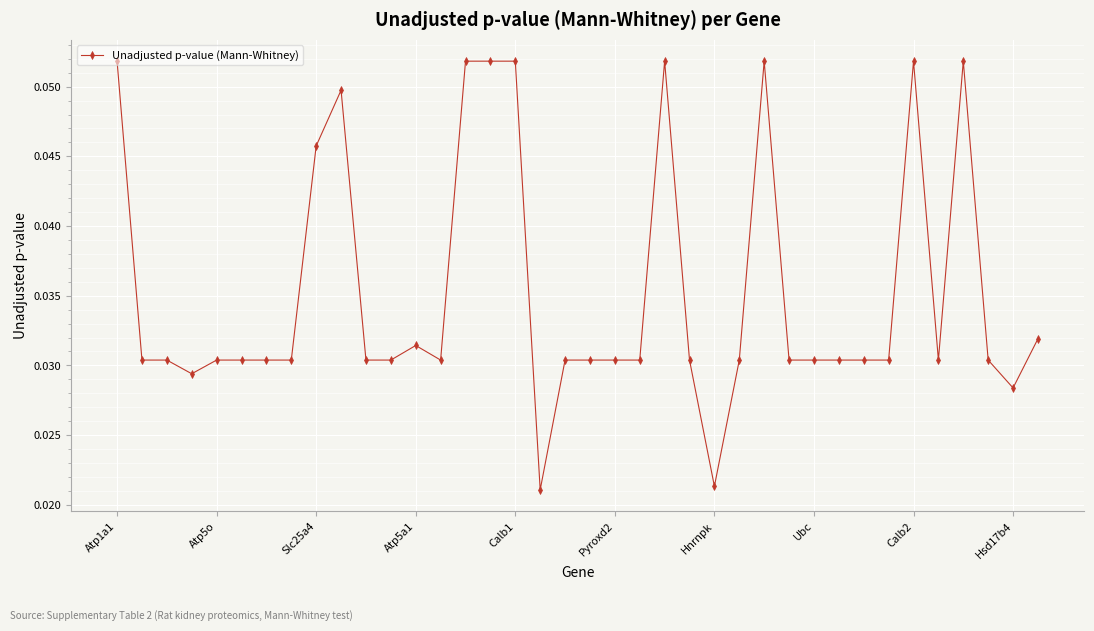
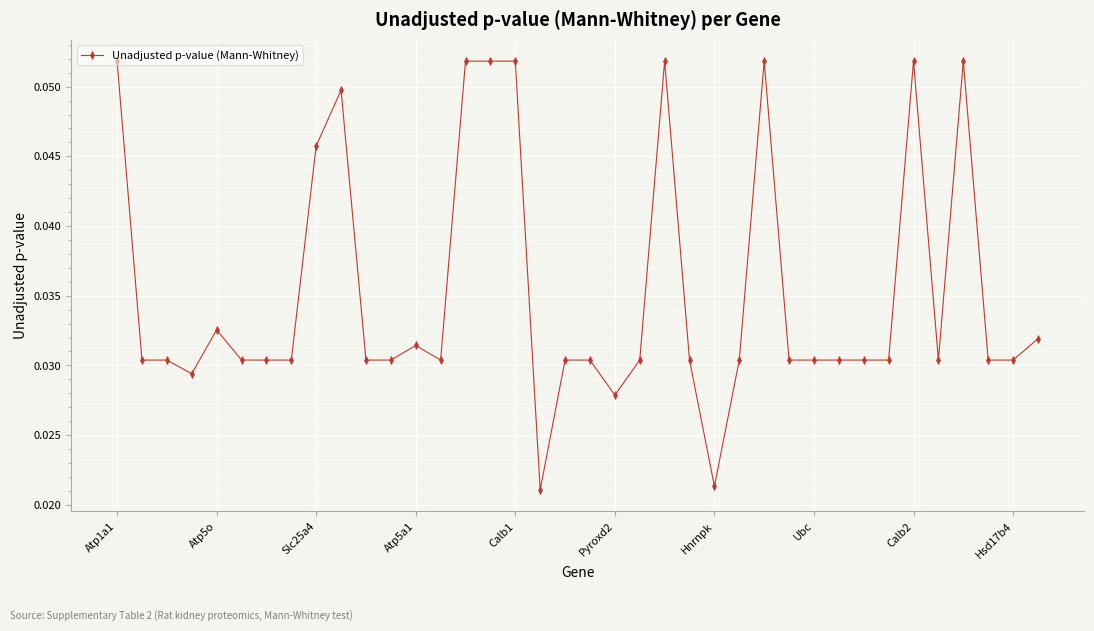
  {
-   "Atp5o": 0.0304,
+   "Atp5o": 0.0326,
    "Slc25a4": 0.0457,
    "Atp5a1": 0.0314,
    "Calb1": 0.0518,
-   "Pyroxd2": 0.0304,
+   "Pyroxd2": 0.0279,
    "Hnrnpk": 0.0213,
    "Ubc": 0.0304,
    "Calb2": 0.0518,
-   "Hsd17b4": 0.0284
+   "Hsd17b4": 0.0304
  }
